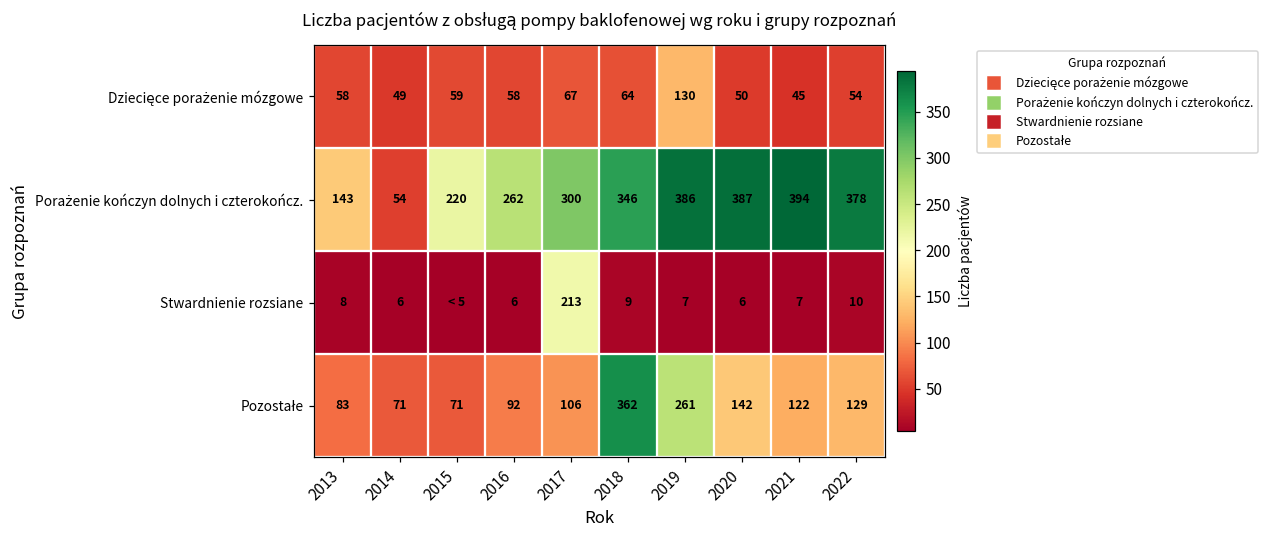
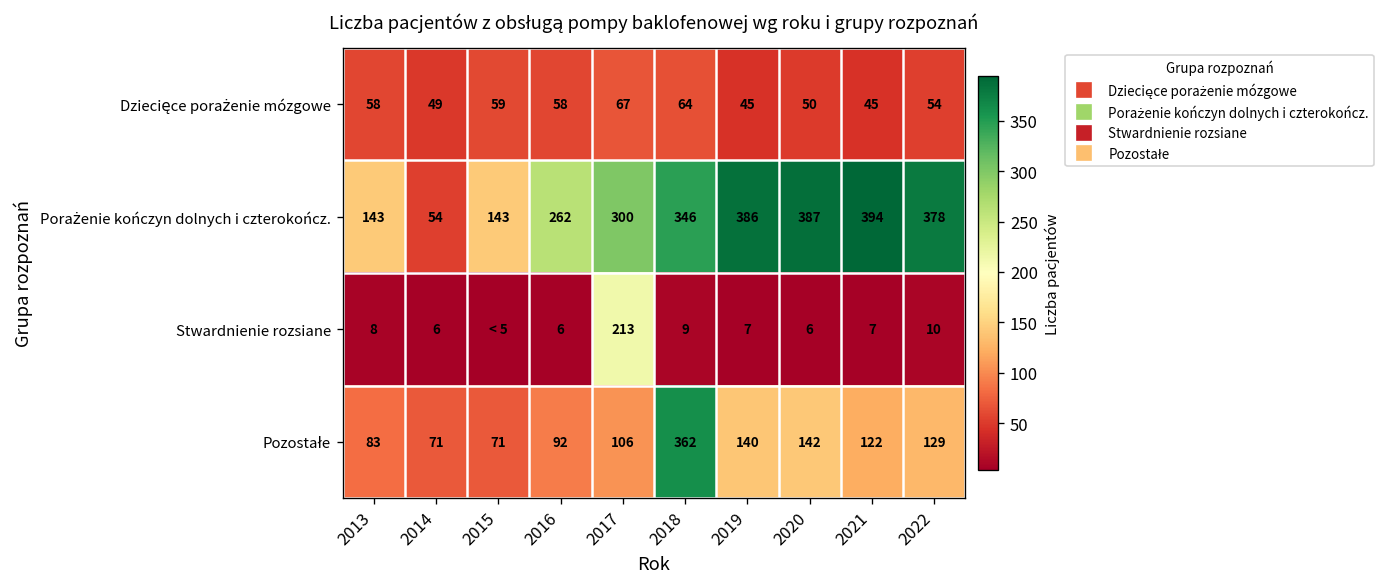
  {
    "Dziecięce porażenie mózgowe": {
      "2013": 58,
      "2014": 49,
      "2015": 59,
      "2016": 58,
      "2017": 67,
      "2018": 64,
-     "2019": 130,
+     "2019": 45,
      "2020": 50,
      "2021": 45,
      "2022": 54
    },
    "Porażenie kończyn dolnych i czterokończ.": {
      "2013": 143,
      "2014": 54,
-     "2015": 220,
+     "2015": 143,
      "2016": 262,
      "2017": 300,
      "2018": 346,
      "2019": 386,
      "2020": 387,
      "2021": 394,
      "2022": 378
    },
    "Stwardnienie rozsiane": {
      "2013": 8,
      "2014": 6,
      "2015": 5,
      "2016": 6,
      "2017": 213,
      "2018": 9,
      "2019": 7,
      "2020": 6,
      "2021": 7,
      "2022": 10
    },
    "Pozostałe": {
      "2013": 83,
      "2014": 71,
      "2015": 71,
      "2016": 92,
      "2017": 106,
      "2018": 362,
-     "2019": 261,
+     "2019": 140,
      "2020": 142,
      "2021": 122,
      "2022": 129
    }
  }
